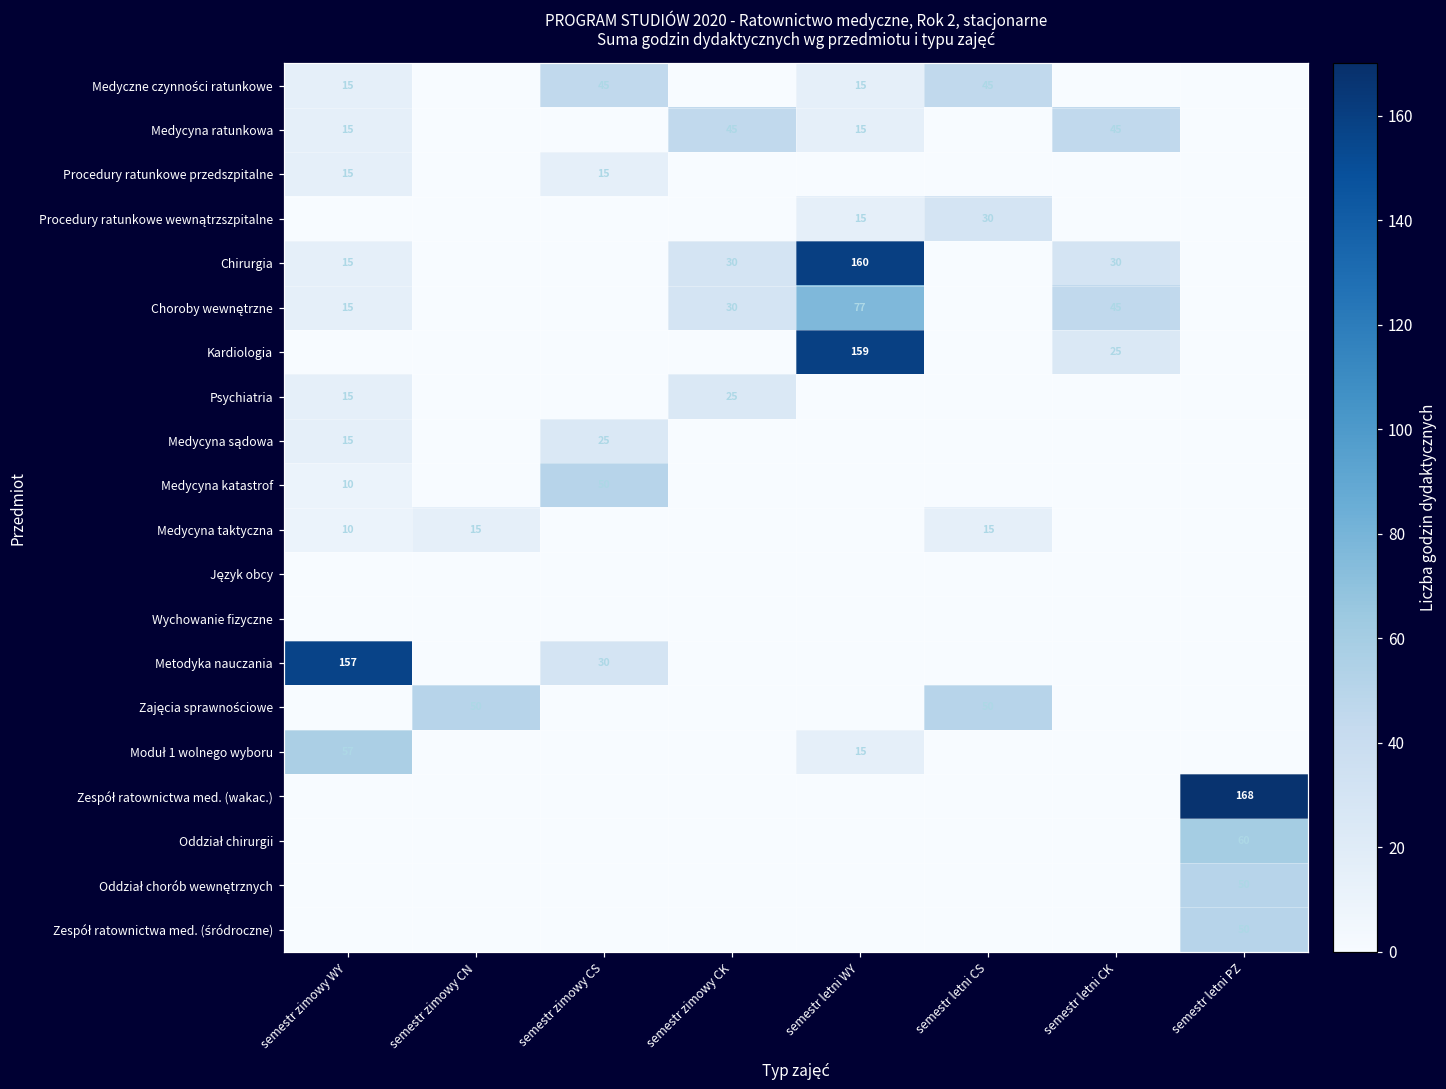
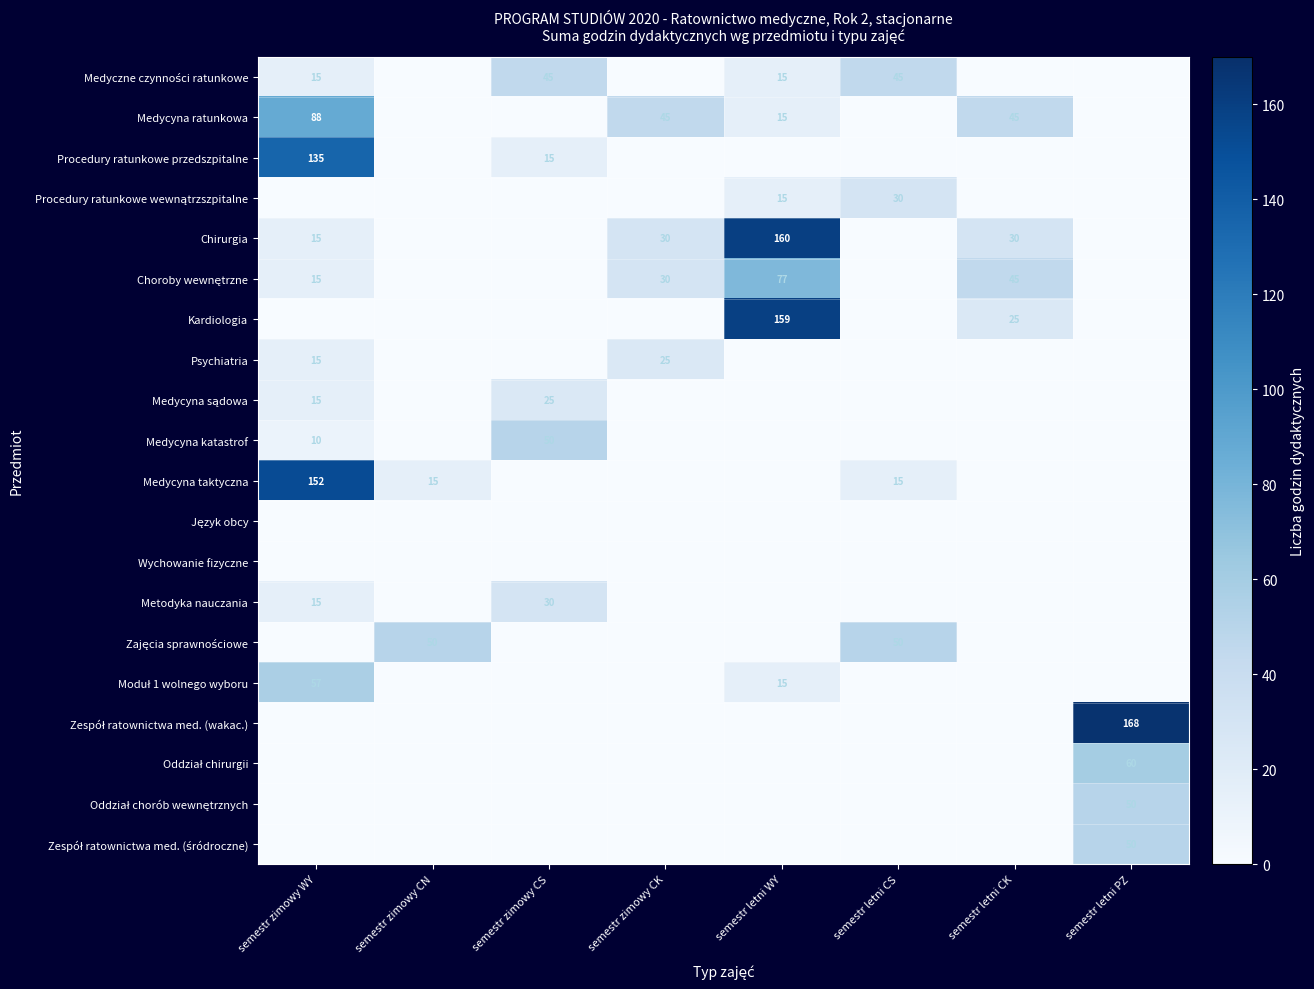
  {
    "Medyczne czynności ratunkowe": {
      "semestr zimowy WY": 15,
      "semestr letni WY": 15
    },
    "Medycyna ratunkowa": {
-     "semestr zimowy WY": 15,
+     "semestr zimowy WY": 88,
      "semestr letni WY": 15
    },
    "Procedury ratunkowe przedszpitalne": {
-     "semestr zimowy WY": 15,
+     "semestr zimowy WY": 135,
      "semestr zimowy CS": 15
    },
    "Procedury ratunkowe wewnątrzszpitalne": {
      "semestr letni WY": 15
    },
    "Chirurgia": {
      "semestr zimowy WY": 15,
      "semestr letni WY": 160
    },
    "Choroby wewnętrzne": {
      "semestr zimowy WY": 15
    },
    "Kardiologia": {
      "semestr letni WY": 159
    },
    "Psychiatria": {
      "semestr zimowy WY": 15
    },
    "Medycyna sądowa": {
      "semestr zimowy WY": 15
    },
    "Medycyna katastrof": {
      "semestr zimowy WY": 10
    },
    "Medycyna taktyczna": {
-     "semestr zimowy WY": 10,
+     "semestr zimowy WY": 152,
      "semestr zimowy CN": 15,
      "semestr letni CS": 15
    },
    "Metodyka nauczania": {
-     "semestr zimowy WY": 157
+     "semestr zimowy WY": 15
    },
    "Moduł 1 wolnego wyboru": {
      "semestr letni WY": 15
    },
    "Zespół ratownictwa med. (wakac.)": {
      "semestr letni PZ": 168
    }
  }
